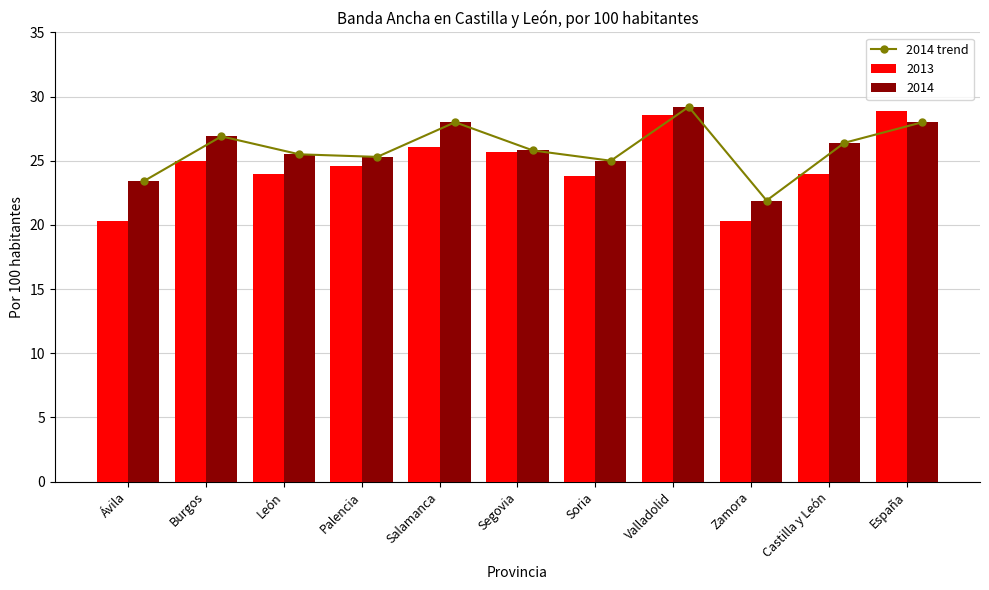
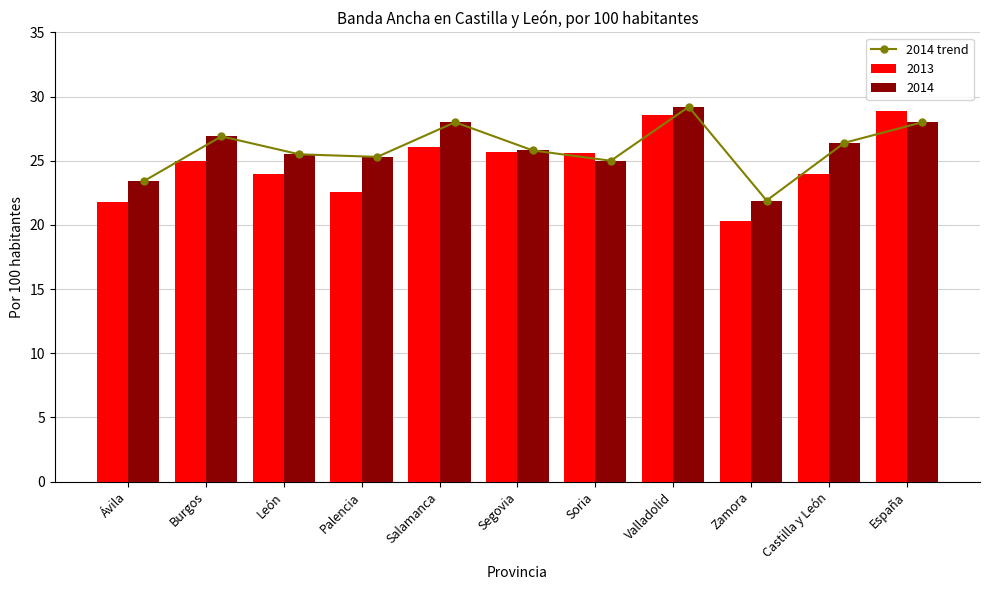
  {
    "2013": {
-     "Ávila": 20.3,
+     "Ávila": 21.8,
      "Burgos": 25.0,
      "León": 24.0,
-     "Palencia": 24.6,
+     "Palencia": 22.6,
      "Salamanca": 26.1,
      "Segovia": 25.7,
-     "Soria": 23.8,
+     "Soria": 25.6,
      "Valladolid": 28.6,
      "Zamora": 20.3,
      "Castilla y León": 24.0,
      "España": 28.9
    },
    "2014": {
      "Ávila": 23.4,
      "Burgos": 26.9,
      "León": 25.5,
      "Palencia": 25.3,
      "Salamanca": 28.0,
      "Segovia": 25.8,
      "Soria": 25.0,
      "Valladolid": 29.2,
      "Zamora": 21.9,
      "Castilla y León": 26.4,
      "España": 28.0
    }
  }
